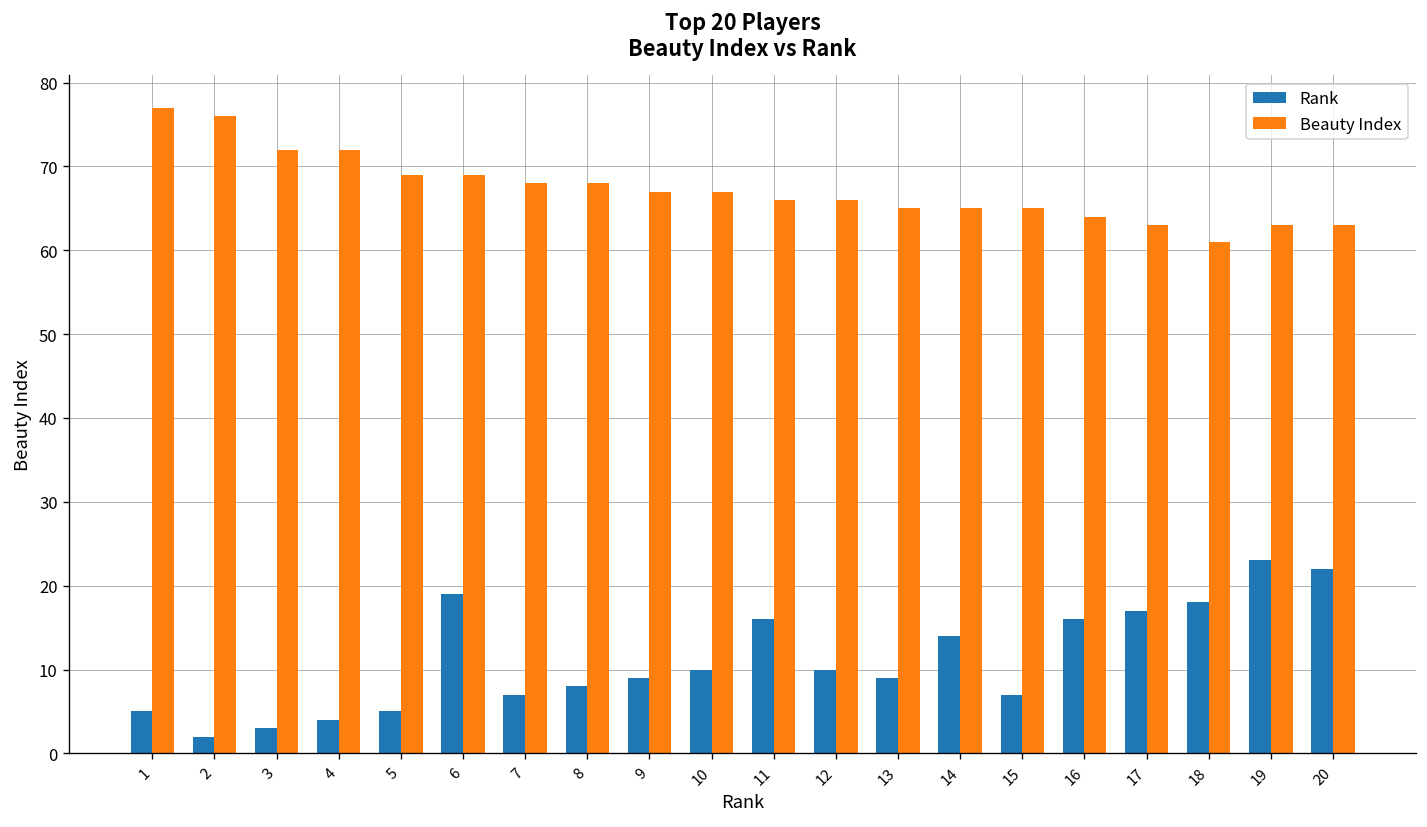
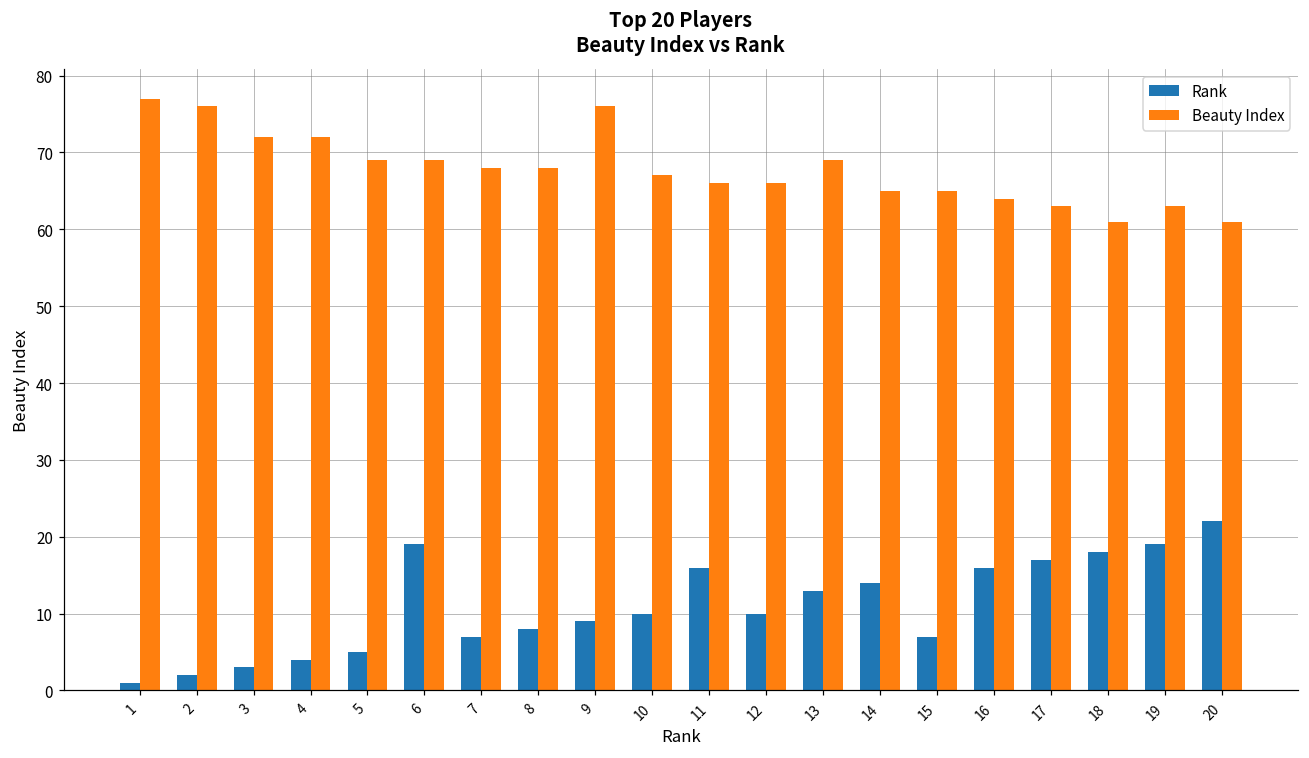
  {
    "Rank": {
-     "1": 5,
+     "1": 1,
      "2": 2,
      "3": 3,
      "4": 4,
      "5": 5,
      "6": 19,
      "7": 7,
      "8": 8,
      "9": 9,
      "10": 10,
      "11": 16,
      "12": 10,
-     "13": 9,
+     "13": 13,
      "14": 14,
      "15": 7,
      "16": 16,
      "17": 17,
      "18": 18,
-     "19": 23,
+     "19": 19,
      "20": 22
    },
    "Beauty Index": {
      "1": 77,
      "2": 76,
      "3": 72,
      "4": 72,
      "5": 69,
      "6": 69,
      "7": 68,
      "8": 68,
-     "9": 67,
+     "9": 76,
      "10": 67,
      "11": 66,
      "12": 66,
-     "13": 65,
+     "13": 69,
      "14": 65,
      "15": 65,
      "16": 64,
      "17": 63,
      "18": 61,
      "19": 63,
-     "20": 63
+     "20": 61
    }
  }
